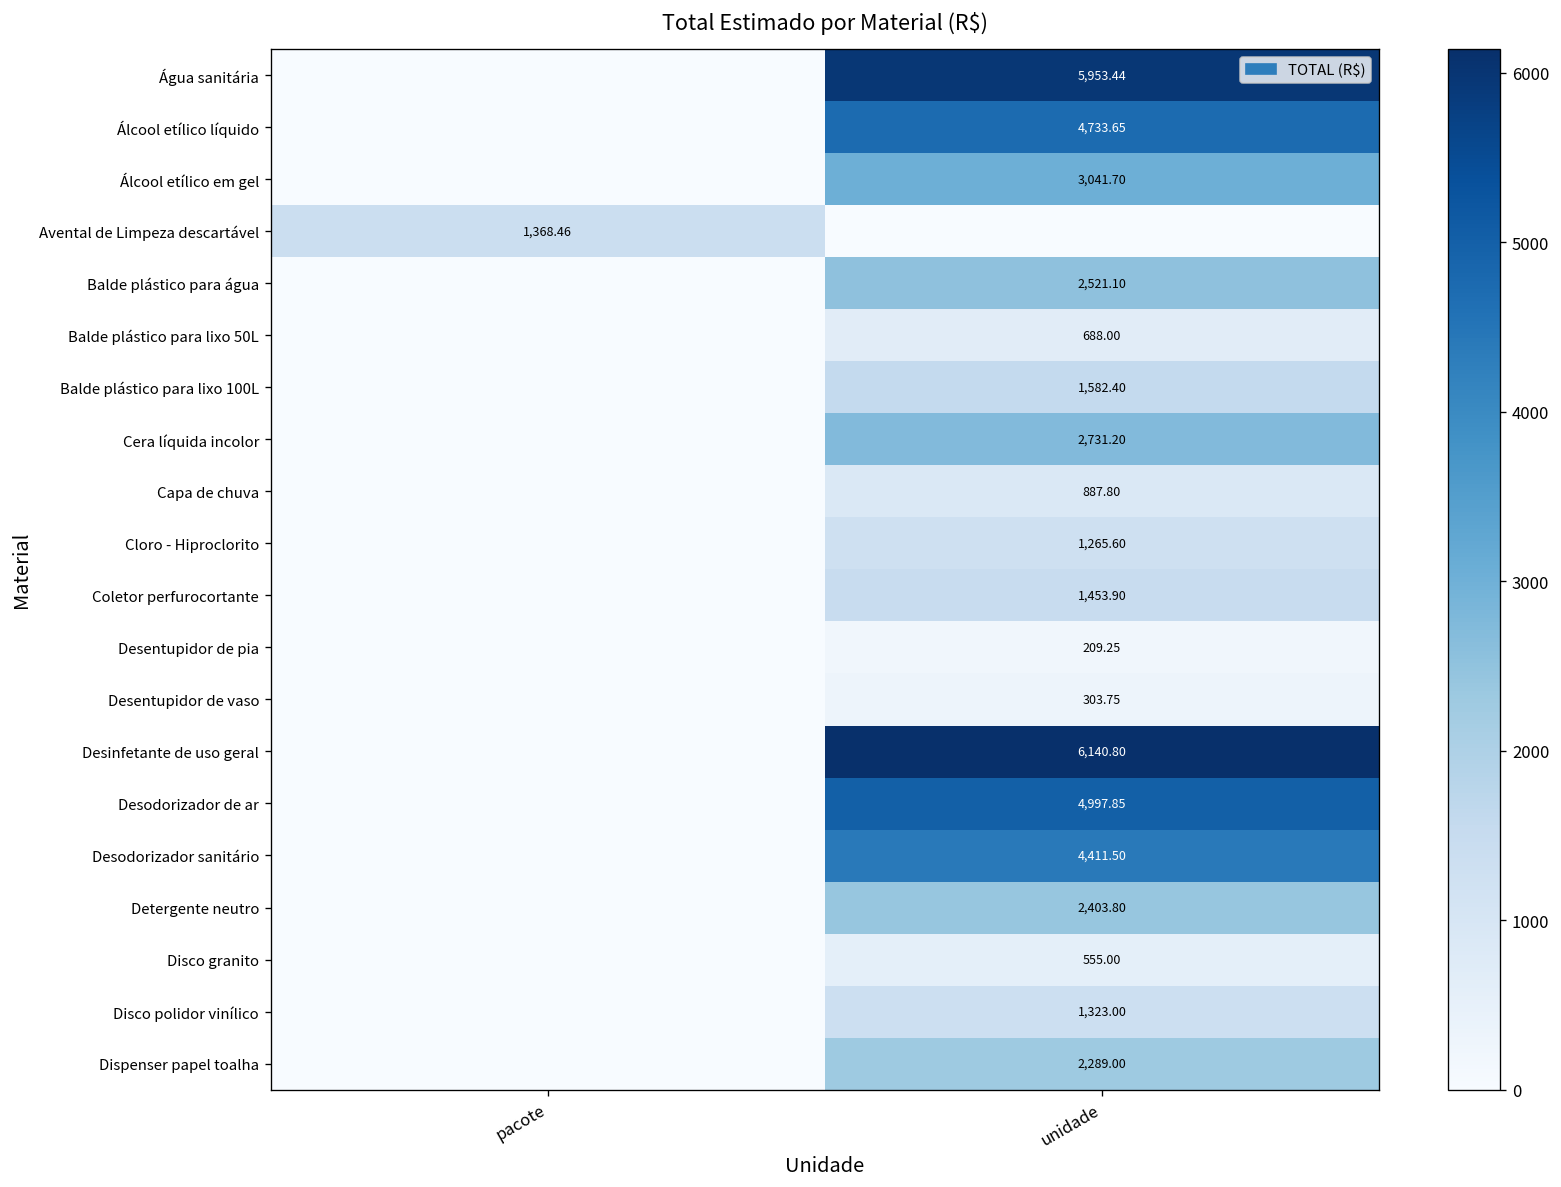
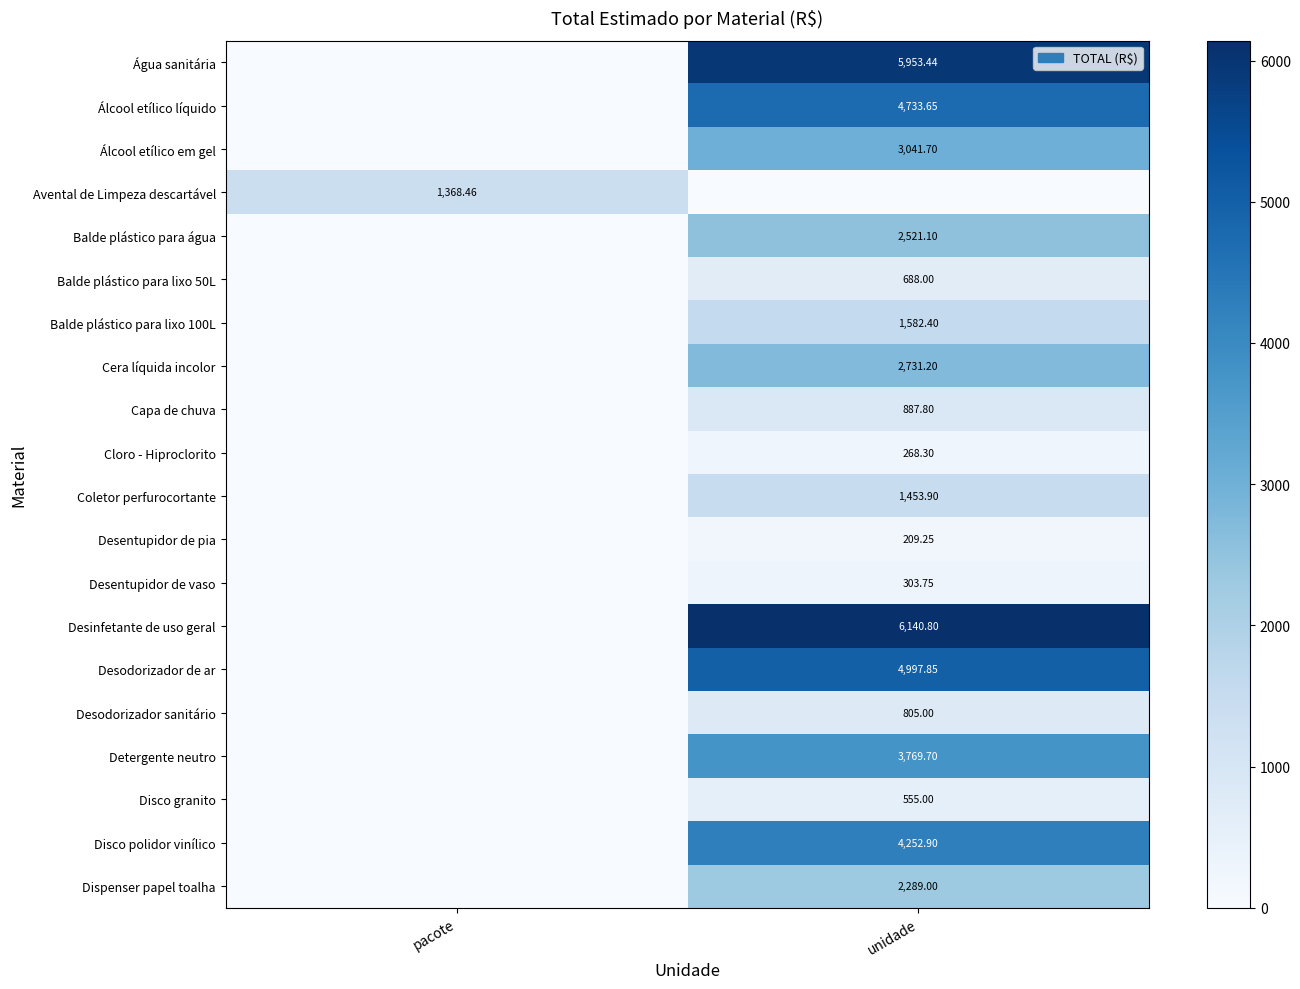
  {
    "Água sanitária": {
      "unidade": "5,953.44"
    },
    "Álcool etílico líquido": {
      "unidade": "4,733.65"
    },
    "Álcool etílico em gel": {
      "unidade": "3,041.70"
    },
    "Avental de Limpeza descartável": {
      "pacote": "1,368.46"
    },
    "Balde plástico para água": {
      "unidade": "2,521.10"
    },
    "Balde plástico para lixo 50L": {
      "unidade": "688.00"
    },
    "Balde plástico para lixo 100L": {
      "unidade": "1,582.40"
    },
    "Cera líquida incolor": {
      "unidade": "2,731.20"
    },
    "Capa de chuva": {
      "unidade": "887.80"
    },
    "Cloro - Hiproclorito": {
-     "unidade": "1,265.60"
+     "unidade": "268.30"
    },
    "Coletor perfurocortante": {
      "unidade": "1,453.90"
    },
    "Desentupidor de pia": {
      "unidade": "209.25"
    },
    "Desentupidor de vaso": {
      "unidade": "303.75"
    },
    "Desinfetante de uso geral": {
      "unidade": "6,140.80"
    },
    "Desodorizador de ar": {
      "unidade": "4,997.85"
    },
    "Desodorizador sanitário": {
-     "unidade": "4,411.50"
+     "unidade": "805.00"
    },
    "Detergente neutro": {
-     "unidade": "2,403.80"
+     "unidade": "3,769.70"
    },
    "Disco granito": {
      "unidade": "555.00"
    },
    "Disco polidor vinílico": {
-     "unidade": "1,323.00"
+     "unidade": "4,252.90"
    },
    "Dispenser papel toalha": {
      "unidade": "2,289.00"
    }
  }
